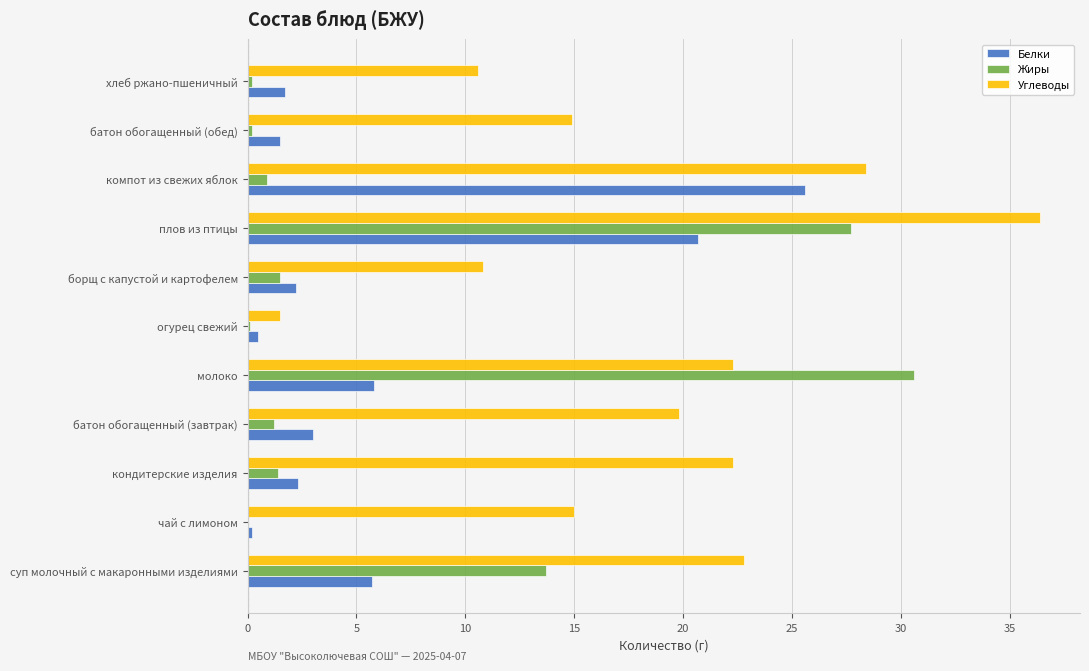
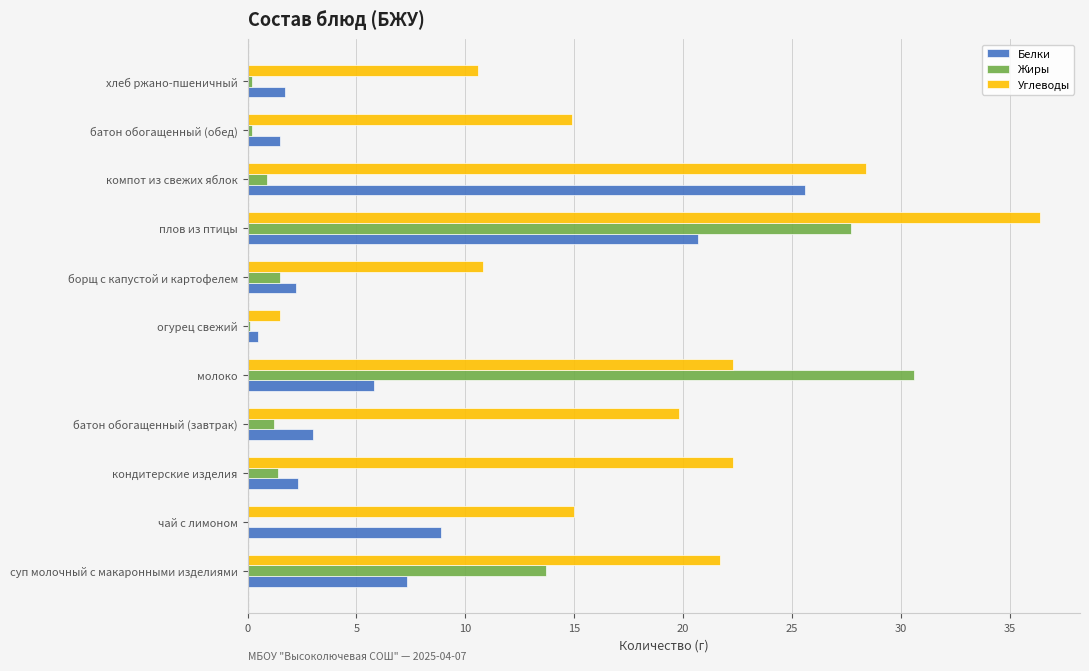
  {
    "Белки": {
      "хлеб ржано-пшеничный": 1.7,
      "батон обогащенный (обед)": 1.5,
      "компот из свежих яблок": 25.6,
      "плов из птицы": 20.7,
      "борщ с капустой и картофелем": 2.2,
      "огурец свежий": 0.5,
      "молоко": 5.8,
      "батон обогащенный (завтрак)": 3.0,
      "кондитерские изделия": 2.3,
-     "чай с лимоном": 0.2,
-     "суп молочный с макаронными изделиями": 5.7
+     "чай с лимоном": 8.9,
+     "суп молочный с макаронными изделиями": 7.3
    },
    "Жиры": {
      "хлеб ржано-пшеничный": 0.2,
      "батон обогащенный (обед)": 0.2,
      "компот из свежих яблок": 0.9,
      "плов из птицы": 27.7,
      "борщ с капустой и картофелем": 1.5,
      "молоко": 30.6,
      "батон обогащенный (завтрак)": 1.2,
      "кондитерские изделия": 1.4,
      "чай с лимоном": 0.0,
      "суп молочный с макаронными изделиями": 13.7
    },
    "Углеводы": {
      "хлеб ржано-пшеничный": 10.6,
      "батон обогащенный (обед)": 14.9,
      "компот из свежих яблок": 28.4,
      "плов из птицы": 36.4,
      "борщ с капустой и картофелем": 10.8,
      "огурец свежий": 1.5,
      "молоко": 22.3,
      "батон обогащенный (завтрак)": 19.8,
      "кондитерские изделия": 22.3,
      "чай с лимоном": 15.0,
-     "суп молочный с макаронными изделиями": 22.8
+     "суп молочный с макаронными изделиями": 21.7
    }
  }
